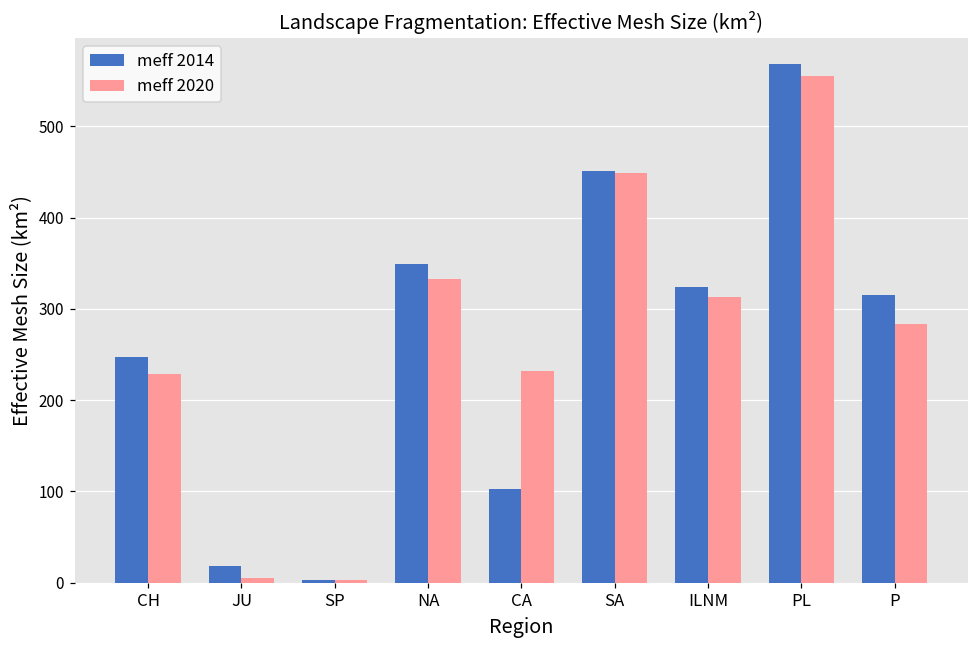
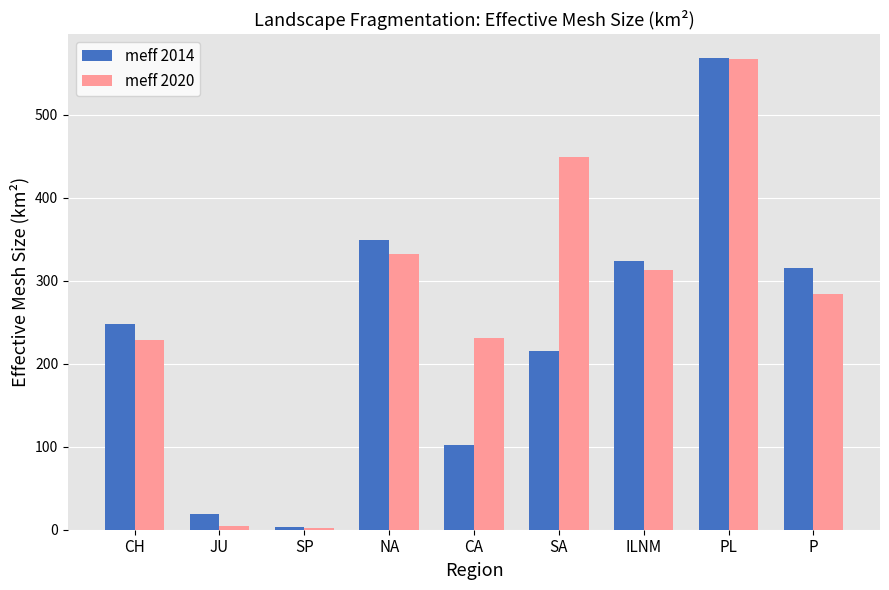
  {
    "meff 2014": {
      "CH": 250,
      "JU": 20,
      "NA": 350,
      "CA": 100,
-     "SA": 450,
+     "SA": 220,
      "ILNM": 320,
      "PL": 570,
      "P": 320
    },
    "meff 2020": {
      "CH": 230,
      "JU": 0,
      "NA": 330,
      "CA": 230,
      "SA": 450,
      "ILNM": 310,
-     "PL": 560,
+     "PL": 570,
      "P": 280
    }
  }
